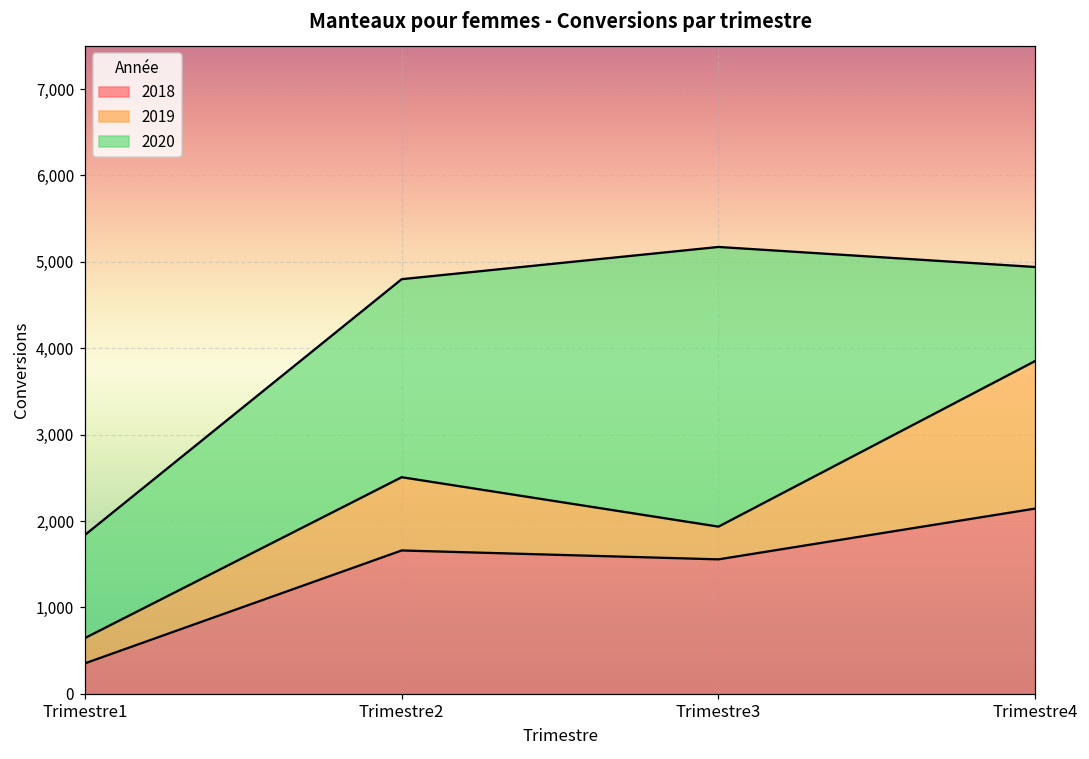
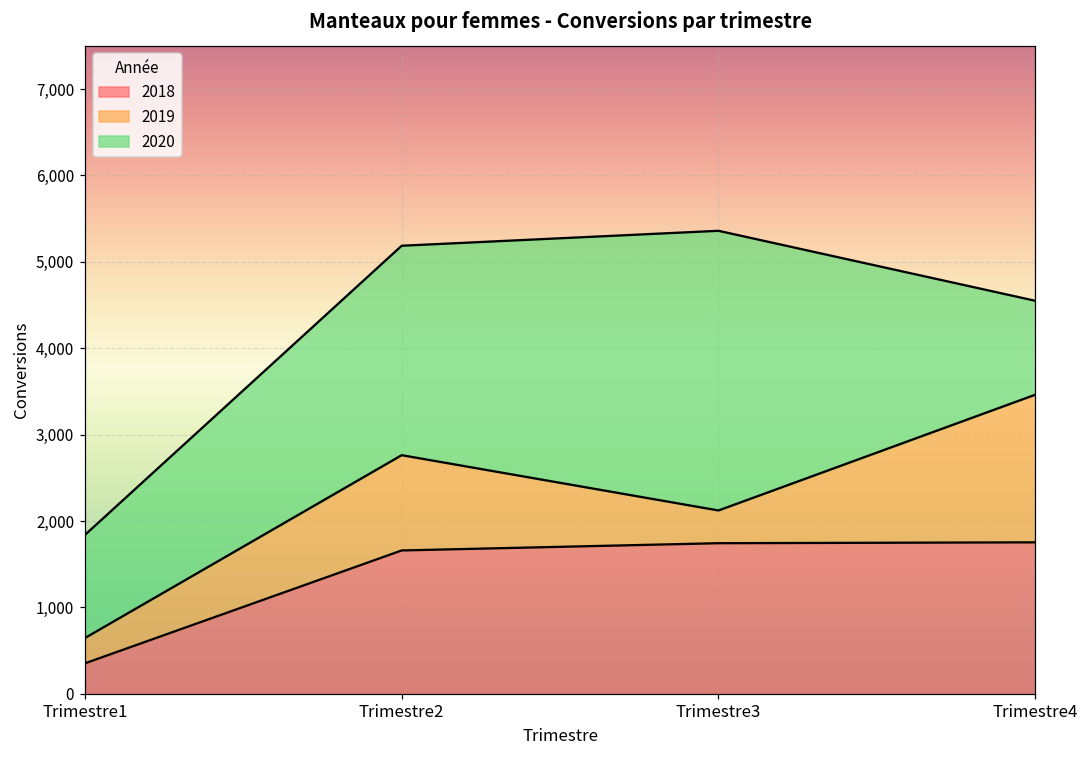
  {
    "2018": {
      "Trimestre1": "400",
      "Trimestre2": "1,700",
-     "Trimestre3": "1,600",
-     "Trimestre4": "2,100"
+     "Trimestre3": "1,700",
+     "Trimestre4": "1,800"
    },
    "2019": {
      "Trimestre1": "300",
-     "Trimestre2": "800",
+     "Trimestre2": "1,100",
      "Trimestre3": "400",
      "Trimestre4": "1,700"
    },
    "2020": {
      "Trimestre1": "1,200",
-     "Trimestre2": "2,300",
+     "Trimestre2": "2,400",
      "Trimestre3": "3,200",
      "Trimestre4": "1,100"
    }
  }
